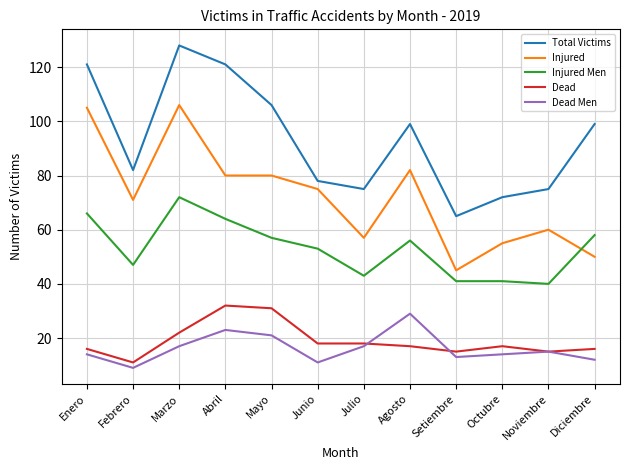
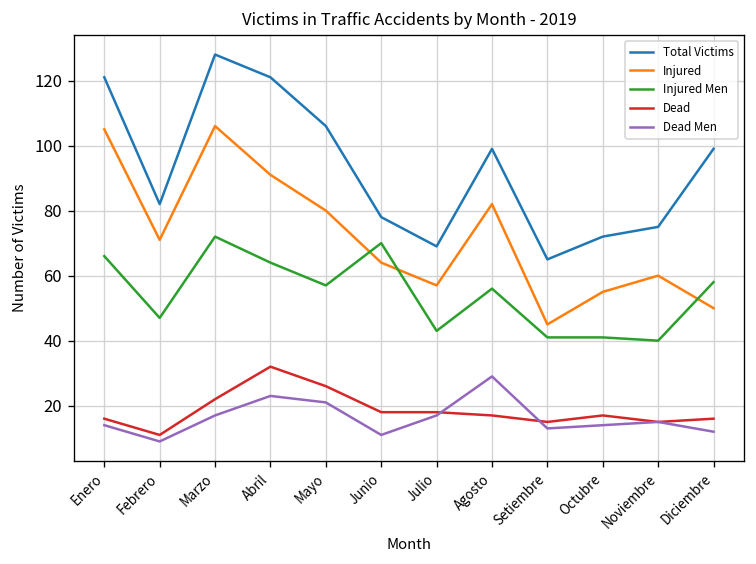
  {
    "Total Victims": {
      "Enero": 121,
      "Febrero": 82,
      "Marzo": 128,
      "Abril": 121,
      "Mayo": 106,
      "Junio": 78,
-     "Julio": 75,
+     "Julio": 69,
      "Agosto": 99,
      "Setiembre": 65,
      "Octubre": 72,
      "Noviembre": 75,
      "Diciembre": 99
    },
    "Injured": {
      "Enero": 105,
      "Febrero": 71,
      "Marzo": 106,
-     "Abril": 80,
+     "Abril": 91,
      "Mayo": 80,
-     "Junio": 75,
+     "Junio": 64,
      "Julio": 57,
      "Agosto": 82,
      "Setiembre": 45,
      "Octubre": 55,
      "Noviembre": 60,
      "Diciembre": 50
    },
    "Injured Men": {
      "Enero": 66,
      "Febrero": 47,
      "Marzo": 72,
      "Abril": 64,
      "Mayo": 57,
-     "Junio": 53,
+     "Junio": 70,
      "Julio": 43,
      "Agosto": 56,
      "Setiembre": 41,
      "Octubre": 41,
      "Noviembre": 40,
      "Diciembre": 58
    },
    "Dead": {
      "Enero": 16,
      "Febrero": 11,
      "Marzo": 22,
      "Abril": 32,
-     "Mayo": 31,
+     "Mayo": 26,
      "Junio": 18,
      "Julio": 18,
      "Agosto": 17,
      "Setiembre": 15,
      "Octubre": 17,
      "Diciembre": 16
    },
    "Dead Men": {
      "Enero": 14,
      "Febrero": 9,
      "Marzo": 17,
      "Abril": 23,
      "Mayo": 21,
      "Junio": 11,
      "Julio": 17,
      "Agosto": 29,
      "Setiembre": 13,
      "Octubre": 14,
      "Diciembre": 12
    }
  }
